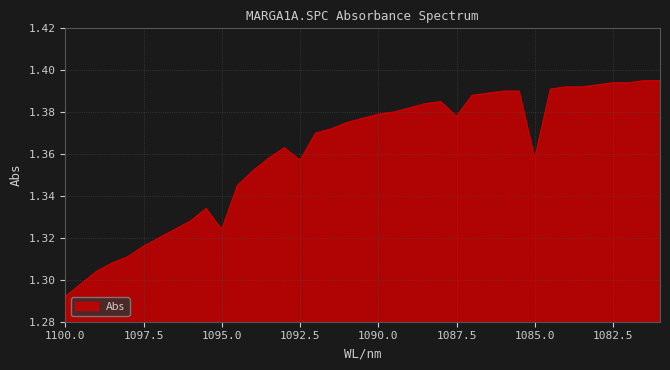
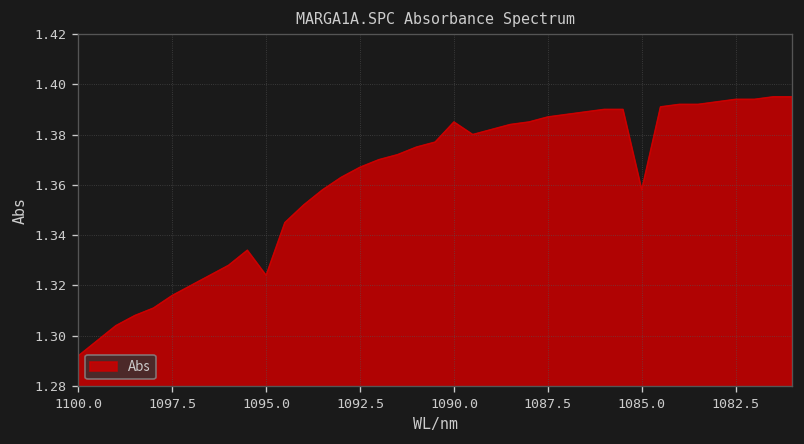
  {
    "1100.0": 1.292,
    "1097.5": 1.316,
    "1095.0": 1.324,
-   "1092.5": 1.357,
-   "1090.0": 1.379,
-   "1087.5": 1.378,
+   "1092.5": 1.367,
+   "1090.0": 1.385,
+   "1087.5": 1.387,
    "1085.0": 1.358,
    "1082.5": 1.394
  }
